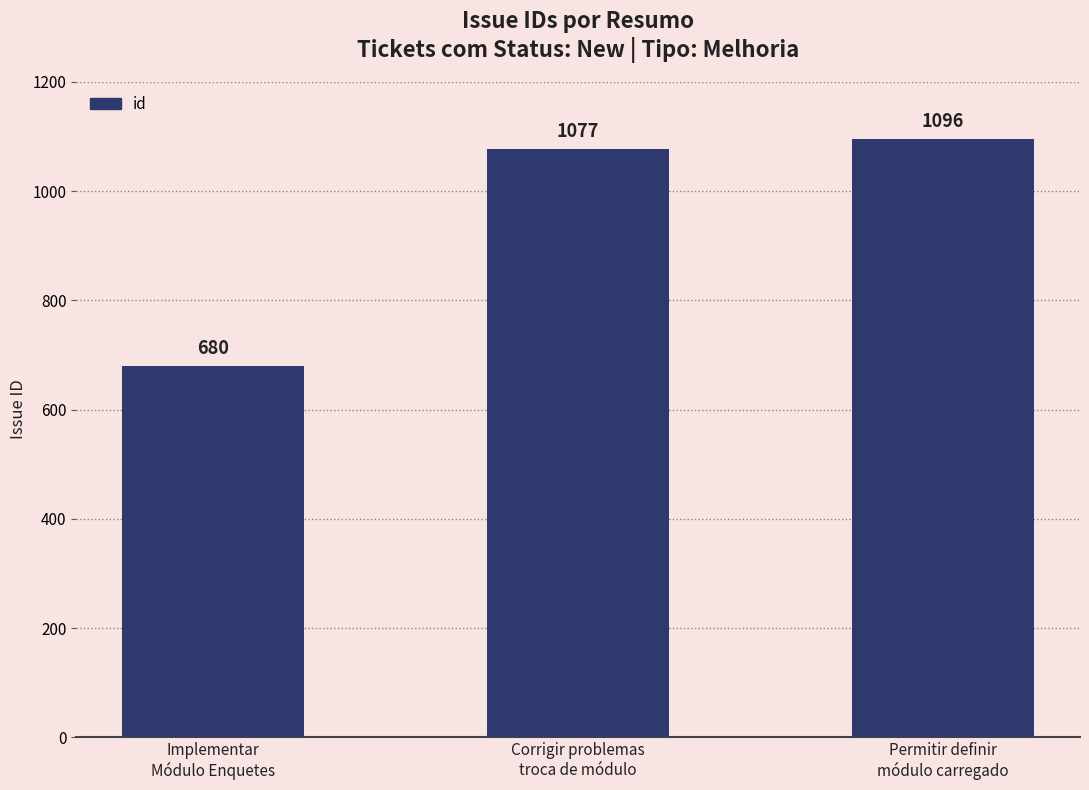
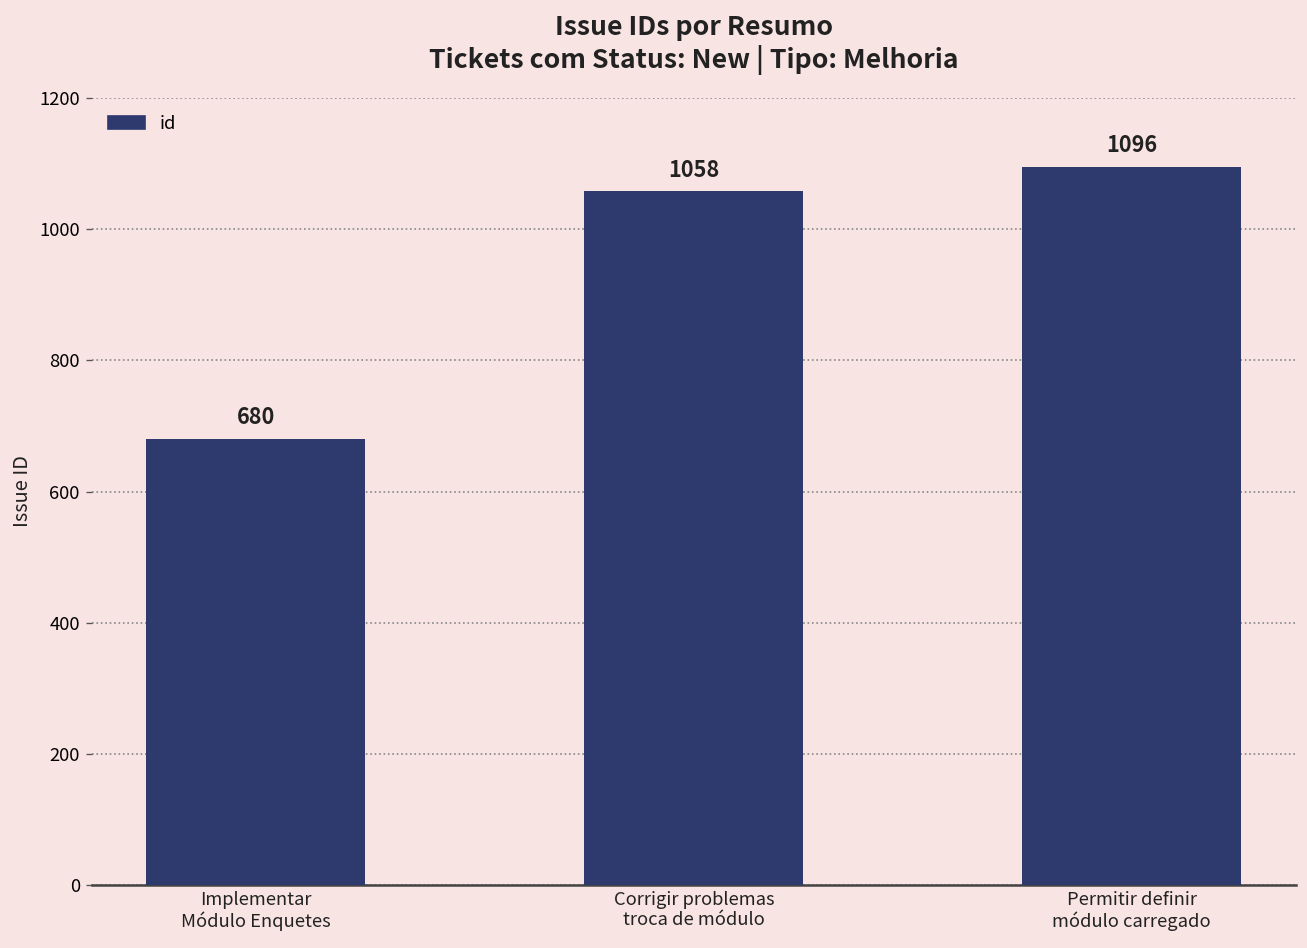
  {
    "Implementar Módulo Enquetes": 680,
-   "Corrigir problemas troca de módulo": 1077,
+   "Corrigir problemas troca de módulo": 1058,
    "Permitir definir módulo carregado": 1096
  }
